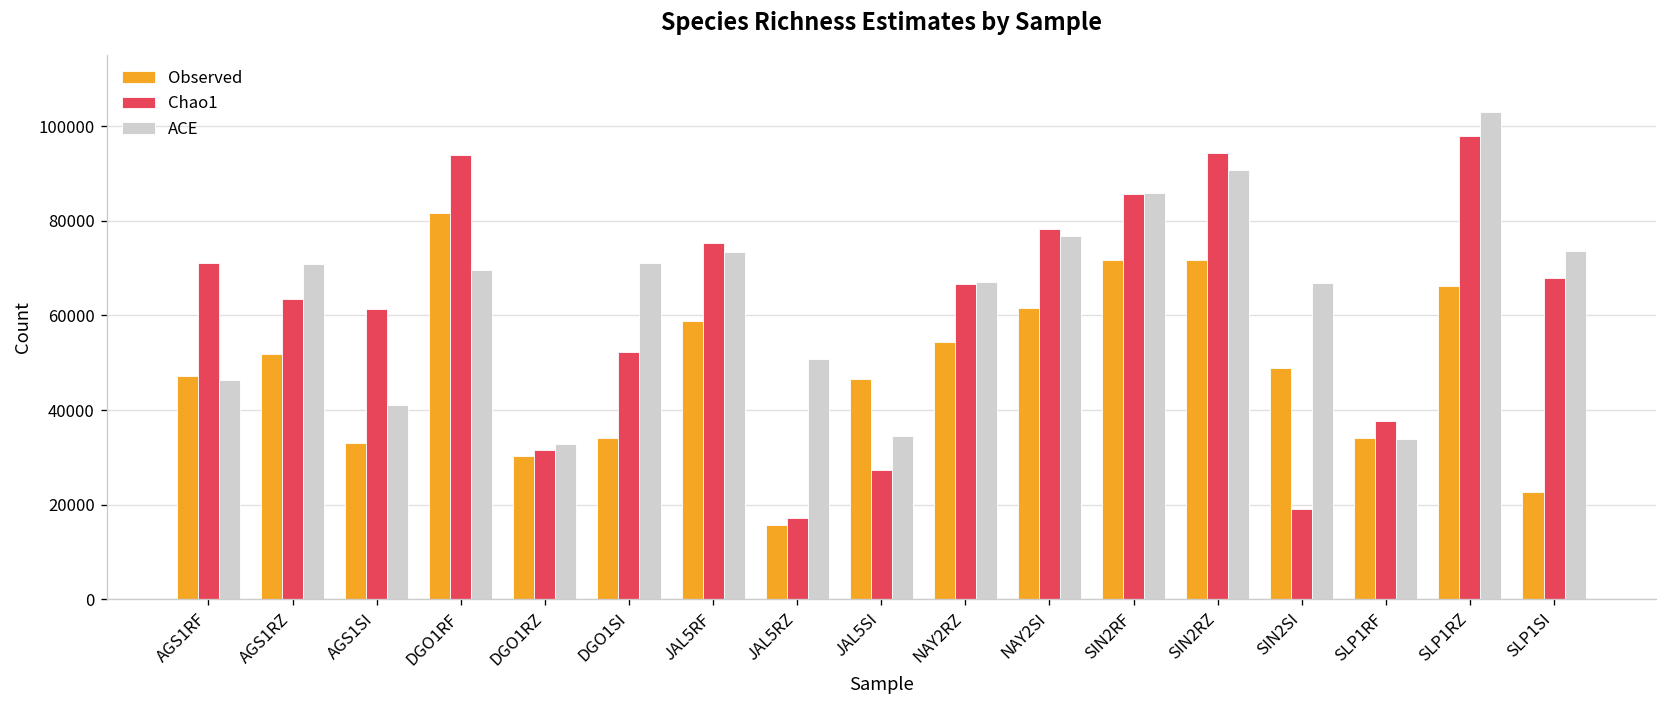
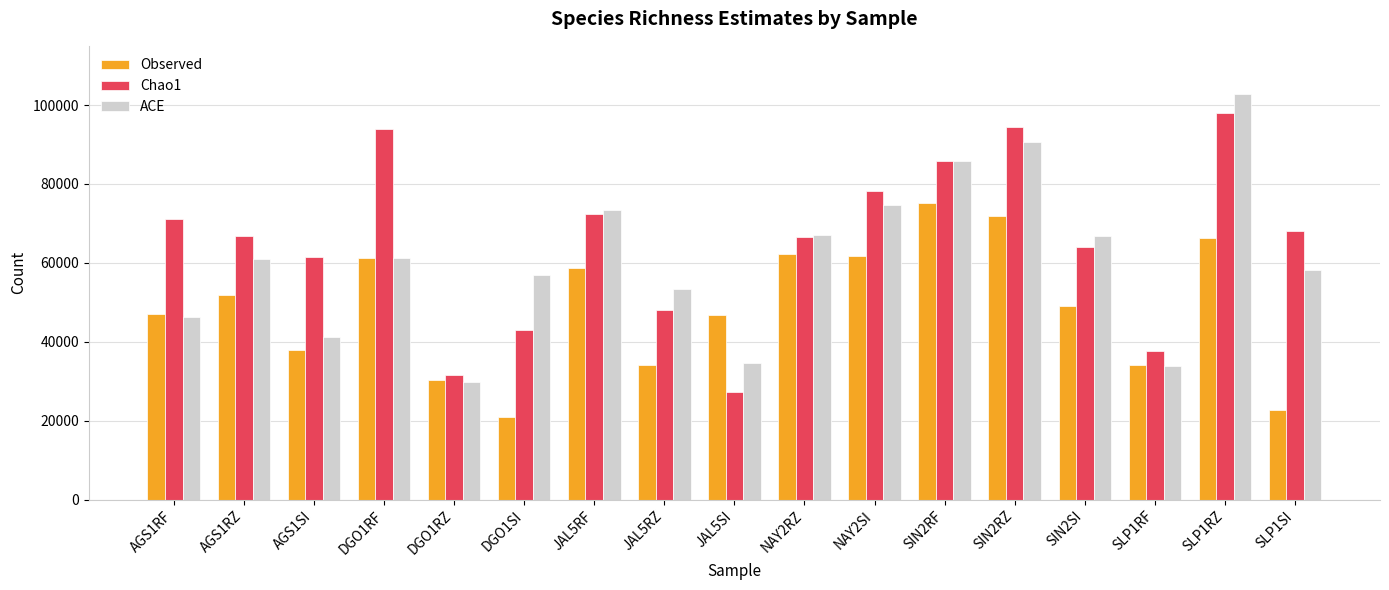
  {
    "Observed": {
      "AGS1RF": 47000,
      "AGS1RZ": 52000,
-     "AGS1SI": 33000,
-     "DGO1RF": 82000,
+     "AGS1SI": 38000,
+     "DGO1RF": 61000,
      "DGO1RZ": 30000,
-     "DGO1SI": 34000,
+     "DGO1SI": 21000,
      "JAL5RF": 59000,
-     "JAL5RZ": 16000,
+     "JAL5RZ": 34000,
      "JAL5SI": 47000,
-     "NAY2RZ": 54000,
+     "NAY2RZ": 62000,
      "NAY2SI": 62000,
-     "SIN2RF": 72000,
+     "SIN2RF": 75000,
      "SIN2RZ": 72000,
      "SIN2SI": 49000,
      "SLP1RF": 34000,
      "SLP1RZ": 66000,
      "SLP1SI": 23000
    },
    "Chao1": {
      "AGS1RF": 71000,
-     "AGS1RZ": 63000,
+     "AGS1RZ": 67000,
      "AGS1SI": 61000,
      "DGO1RF": 94000,
      "DGO1RZ": 32000,
-     "DGO1SI": 52000,
-     "JAL5RF": 75000,
-     "JAL5RZ": 17000,
+     "DGO1SI": 43000,
+     "JAL5RF": 72000,
+     "JAL5RZ": 48000,
      "JAL5SI": 27000,
      "NAY2RZ": 67000,
      "NAY2SI": 78000,
      "SIN2RF": 86000,
      "SIN2RZ": 94000,
-     "SIN2SI": 19000,
+     "SIN2SI": 64000,
      "SLP1RF": 38000,
      "SLP1RZ": 98000,
      "SLP1SI": 68000
    },
    "ACE": {
      "AGS1RF": 46000,
-     "AGS1RZ": 71000,
+     "AGS1RZ": 61000,
      "AGS1SI": 41000,
-     "DGO1RF": 70000,
-     "DGO1RZ": 33000,
-     "DGO1SI": 71000,
+     "DGO1RF": 61000,
+     "DGO1RZ": 30000,
+     "DGO1SI": 57000,
      "JAL5RF": 73000,
-     "JAL5RZ": 51000,
+     "JAL5RZ": 53000,
      "JAL5SI": 35000,
      "NAY2RZ": 67000,
-     "NAY2SI": 77000,
+     "NAY2SI": 75000,
      "SIN2RF": 86000,
      "SIN2RZ": 91000,
      "SIN2SI": 67000,
      "SLP1RF": 34000,
      "SLP1RZ": 103000,
-     "SLP1SI": 74000
+     "SLP1SI": 58000
    }
  }
